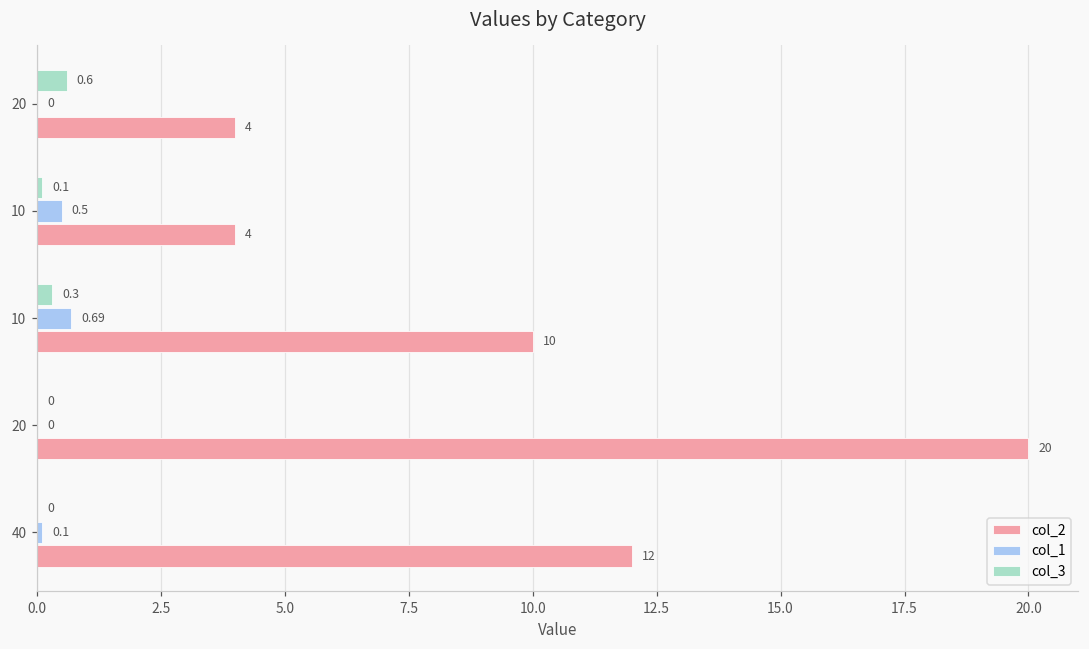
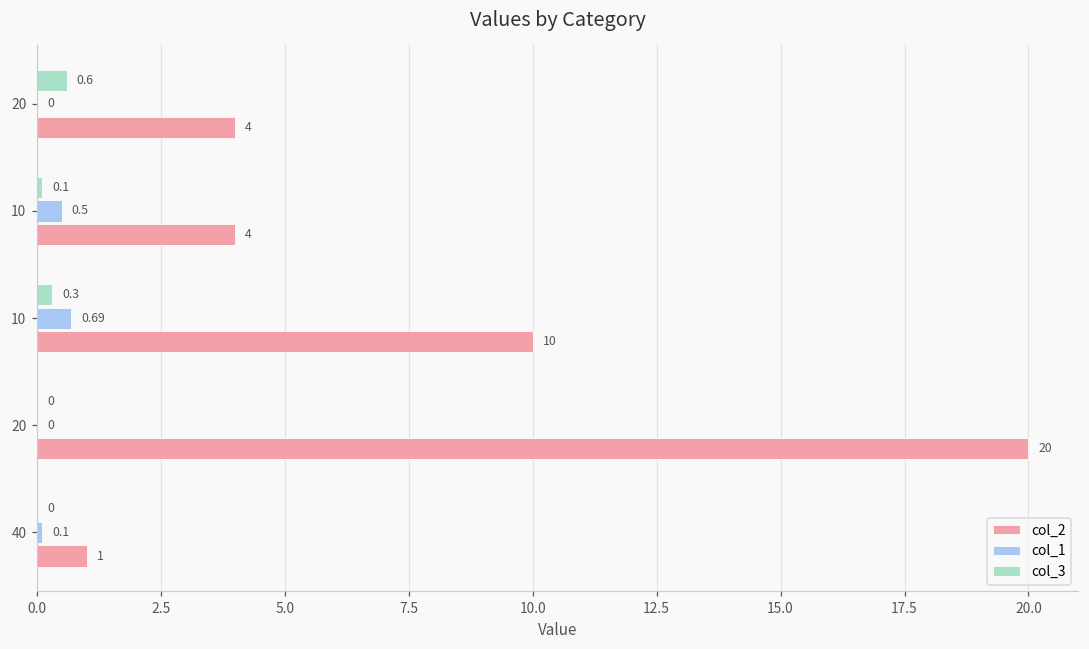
  {
    "col_2": {
-     "40": 12
+     "40": 1
    }
  }
